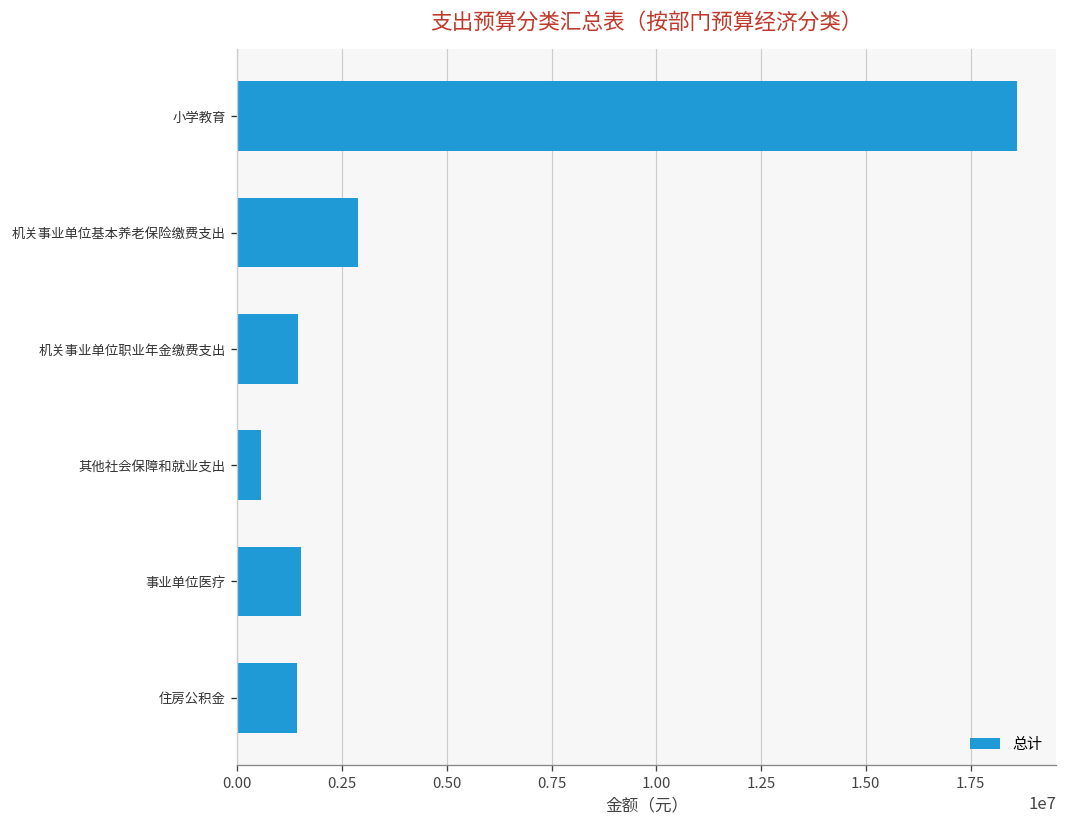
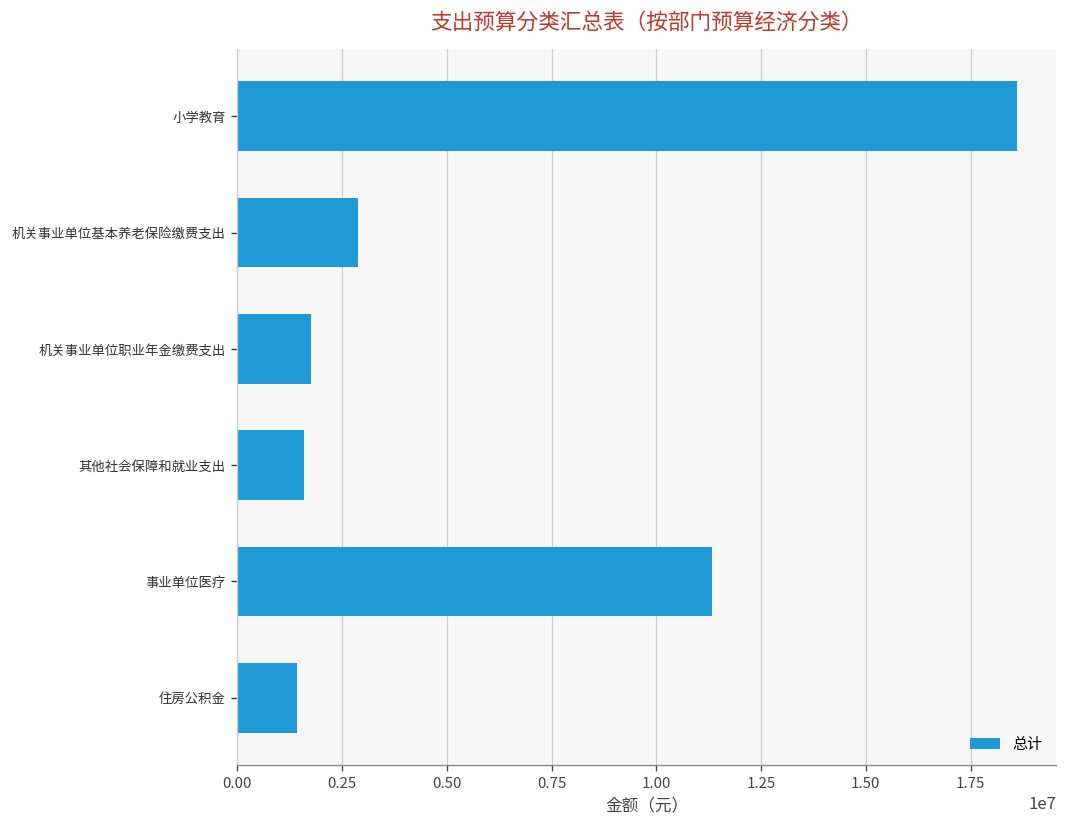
  {
    "小学教育": 18600000,
    "机关事业单位基本养老保险缴费支出": 2900000,
-   "机关事业单位职业年金缴费支出": 1400000,
-   "其他社会保障和就业支出": 600000,
-   "事业单位医疗": 1500000,
+   "机关事业单位职业年金缴费支出": 1800000,
+   "其他社会保障和就业支出": 1600000,
+   "事业单位医疗": 11300000,
    "住房公积金": 1400000
  }
